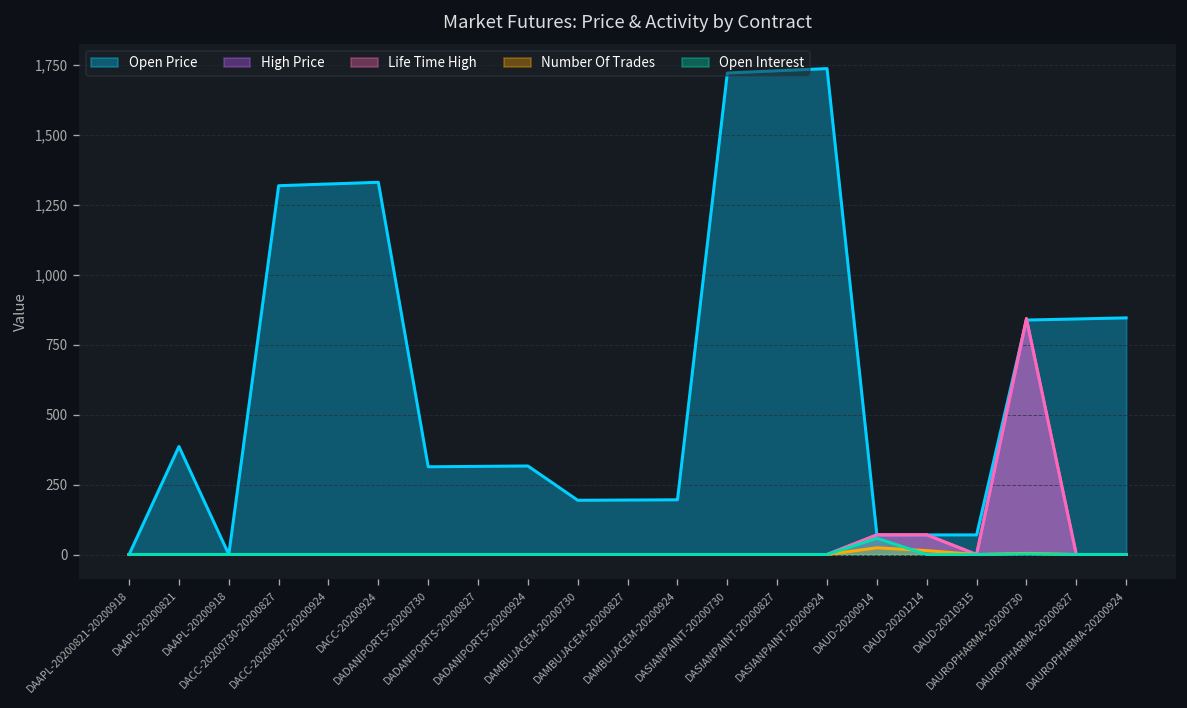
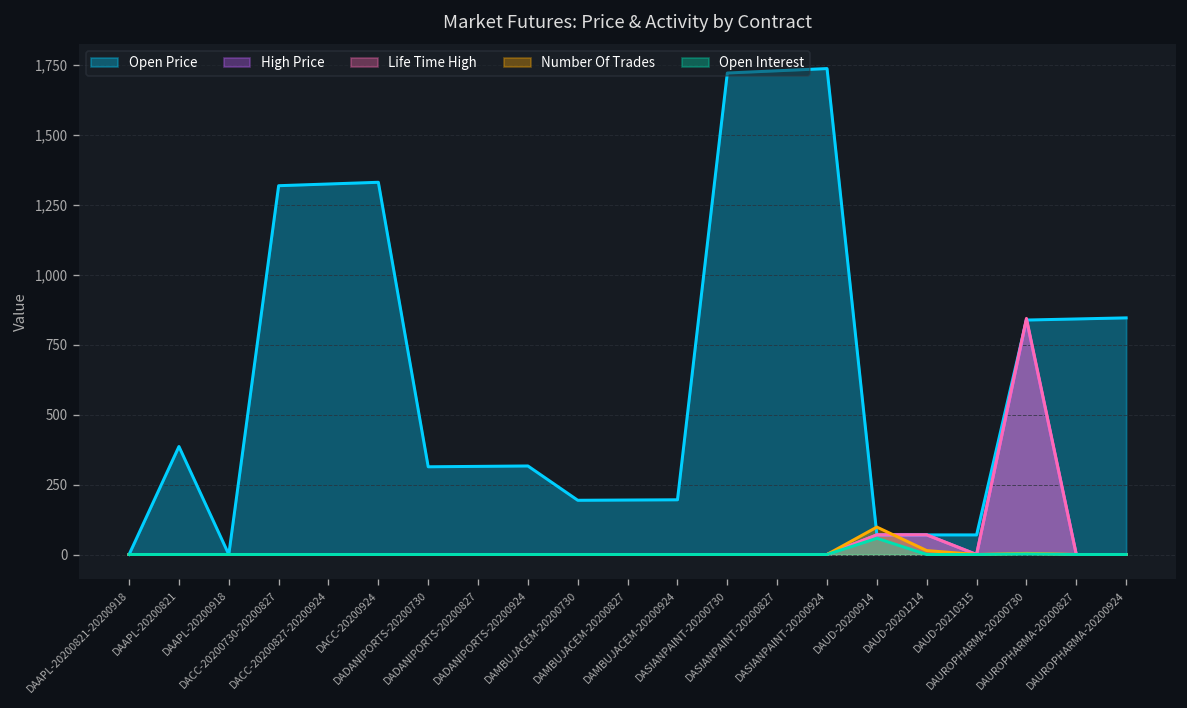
  {
    "Number Of Trades": {
-     "DAUD-20200914": 20,
+     "DAUD-20200914": 100,
      "DAUD-20201214": 10
    }
  }
